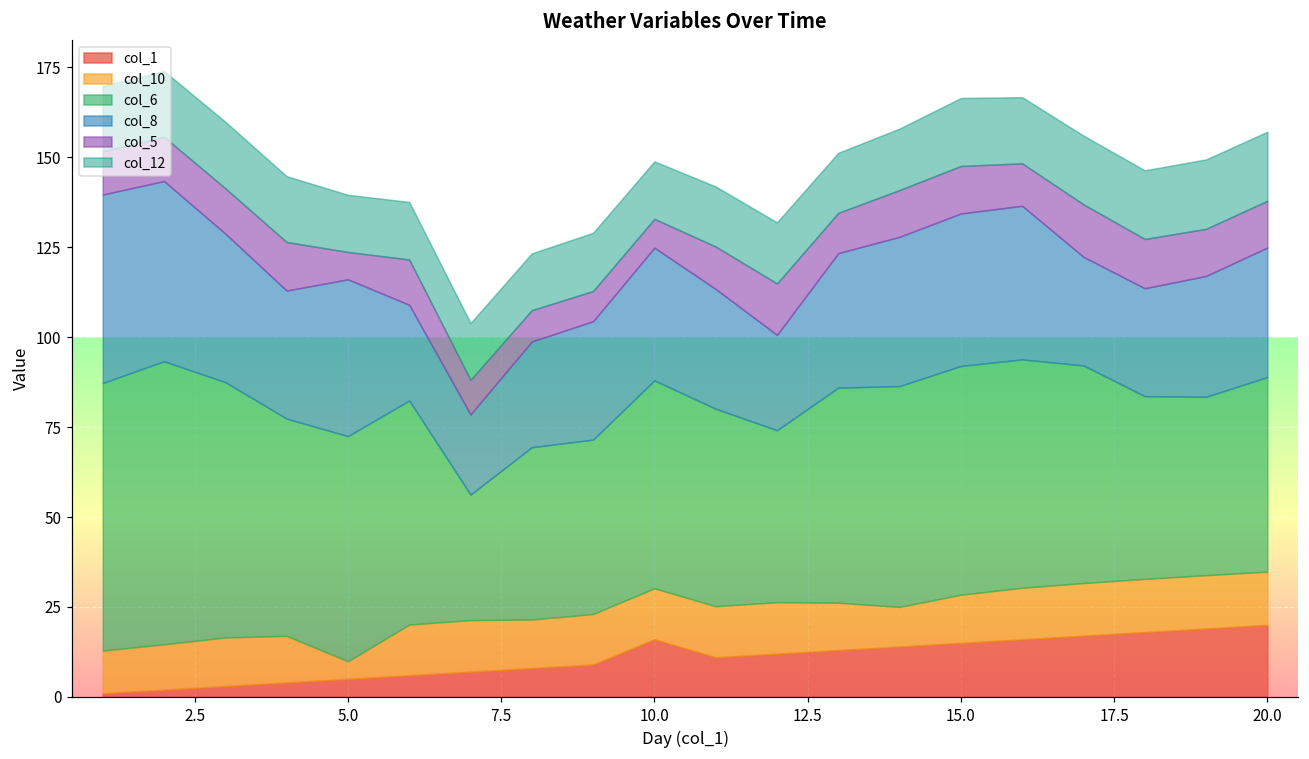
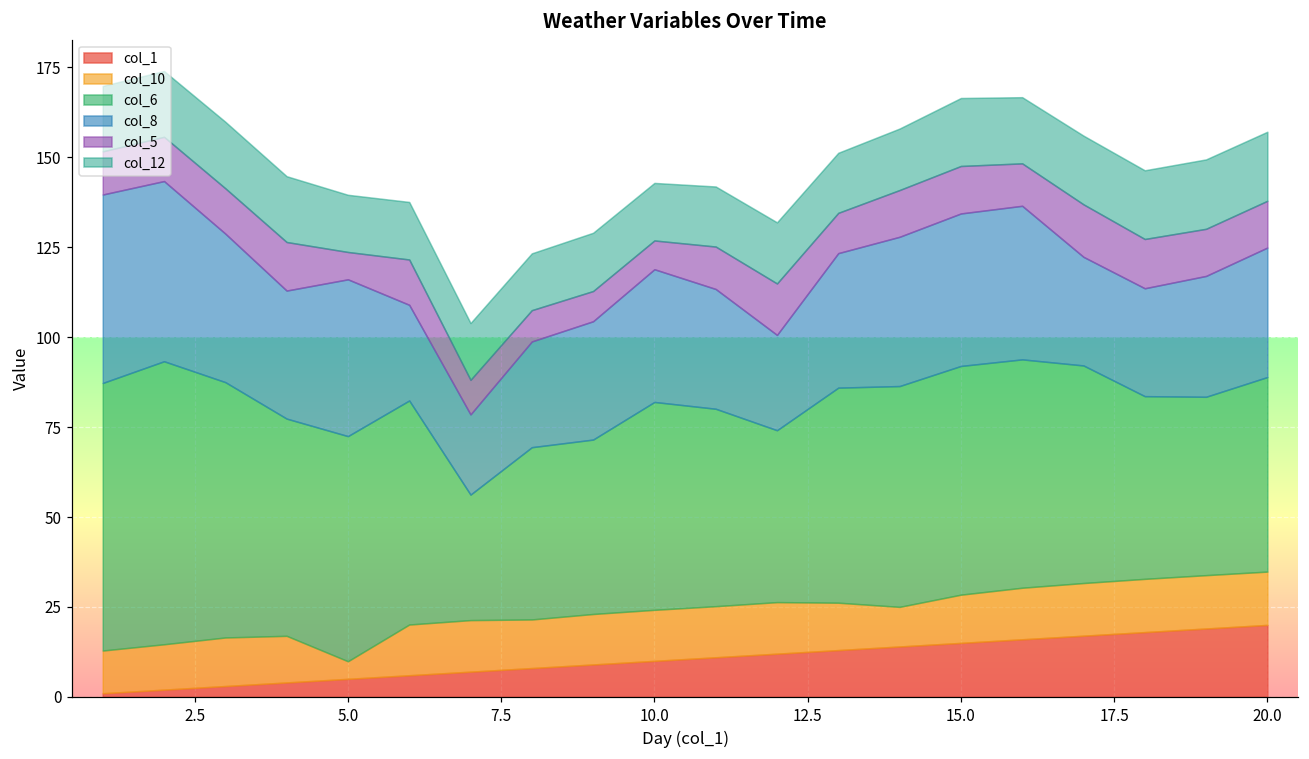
  {
    "col_1": {
      "5.0": 5,
-     "10.0": 16,
+     "10.0": 10,
      "15.0": 15,
      "20.0": 20
    },
    "col_10": {
      "5.0": 5,
      "10.0": 14,
      "15.0": 13,
      "20.0": 15
    },
    "col_8": {
      "5.0": 44,
      "10.0": 37,
      "15.0": 42,
      "20.0": 36
    },
    "col_5": {
      "5.0": 8,
      "10.0": 8,
      "15.0": 13,
      "20.0": 13
    }
  }
